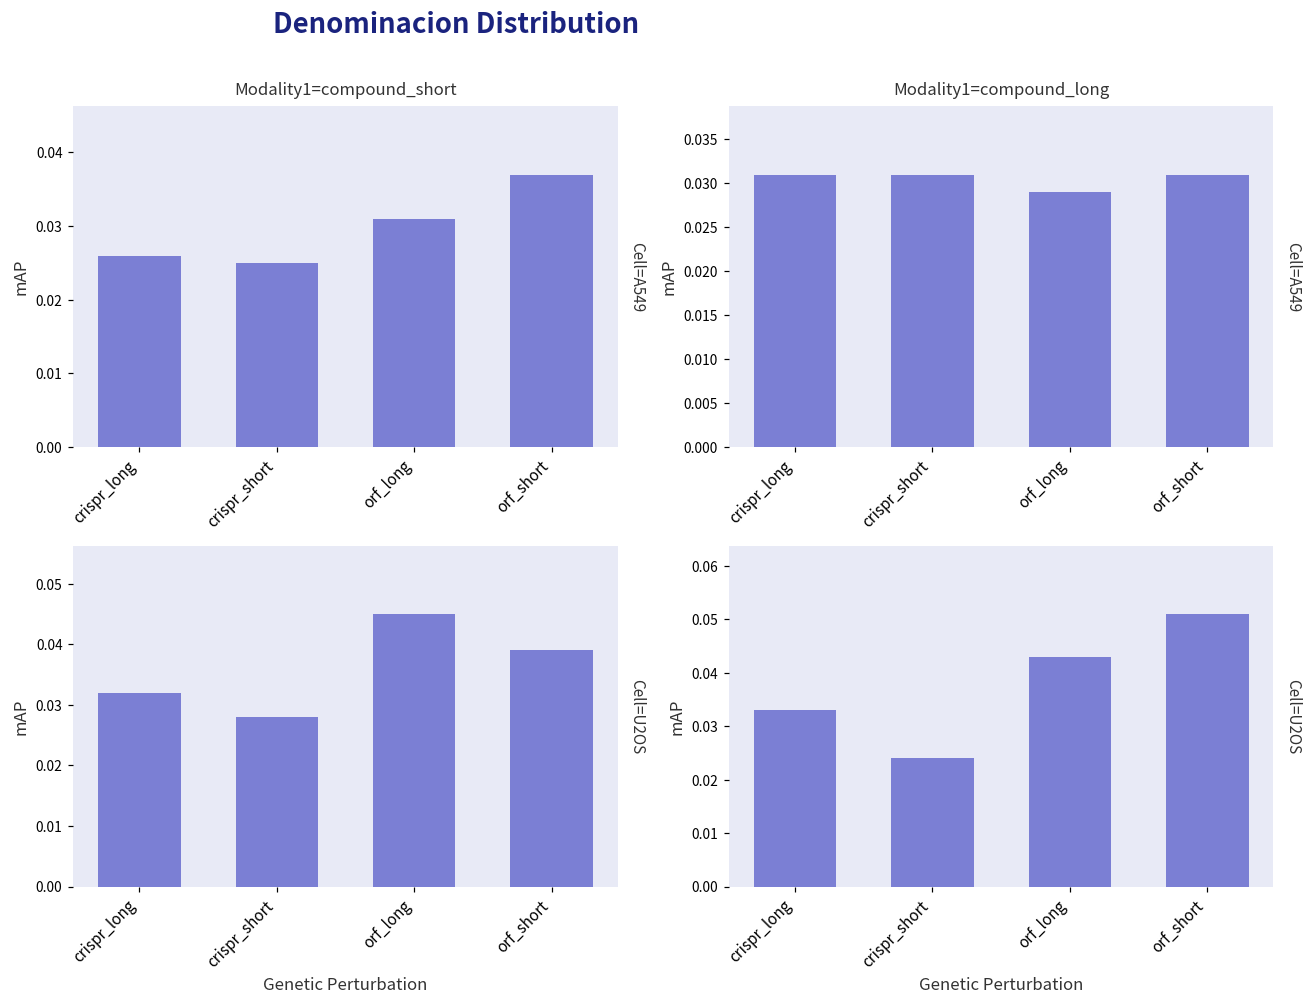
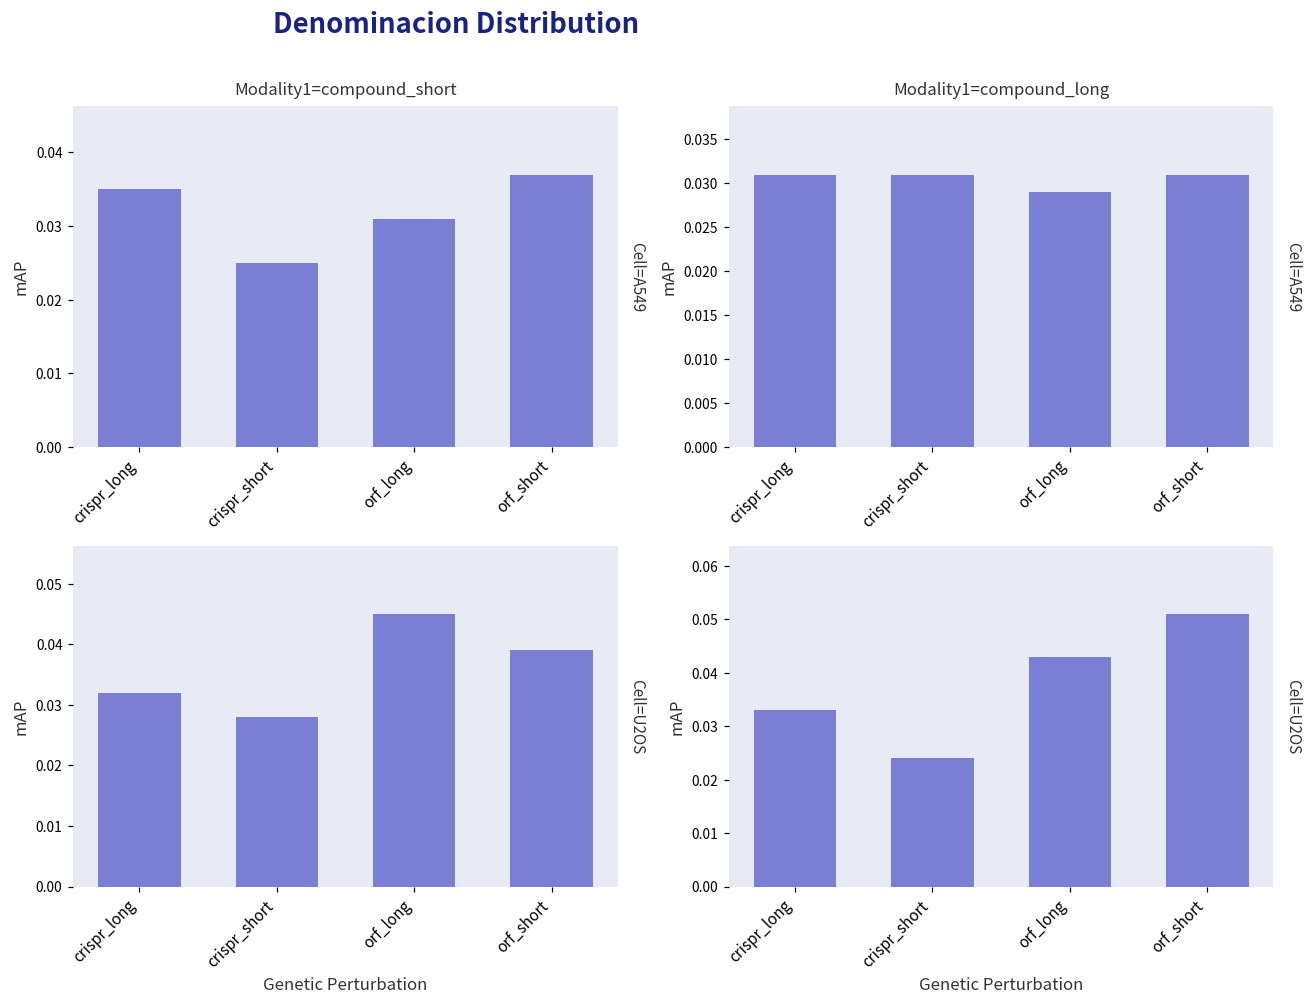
  {
    "Modality1=compound_short": {
-     "crispr_long": 0.026,
+     "crispr_long": 0.035,
      "crispr_short": 0.025,
      "orf_long": 0.031,
      "orf_short": 0.037
    },
    "Modality1=compound_long": {
      "crispr_long": 0.031,
      "crispr_short": 0.031,
      "orf_long": 0.029,
      "orf_short": 0.031
    }
  }
